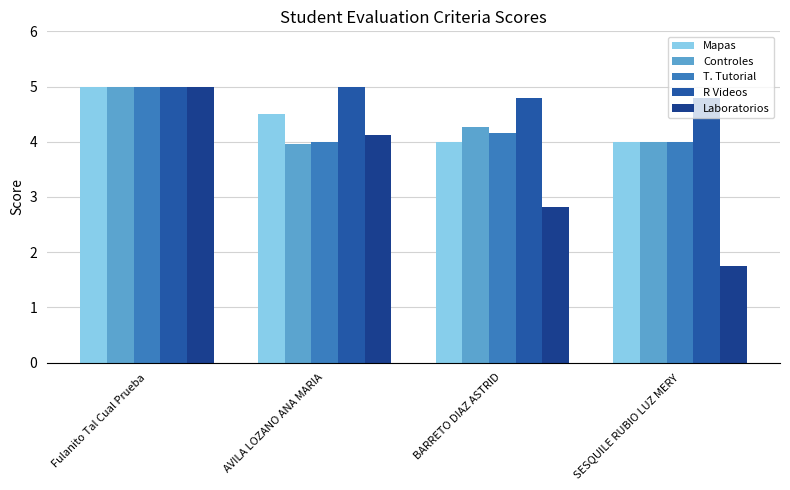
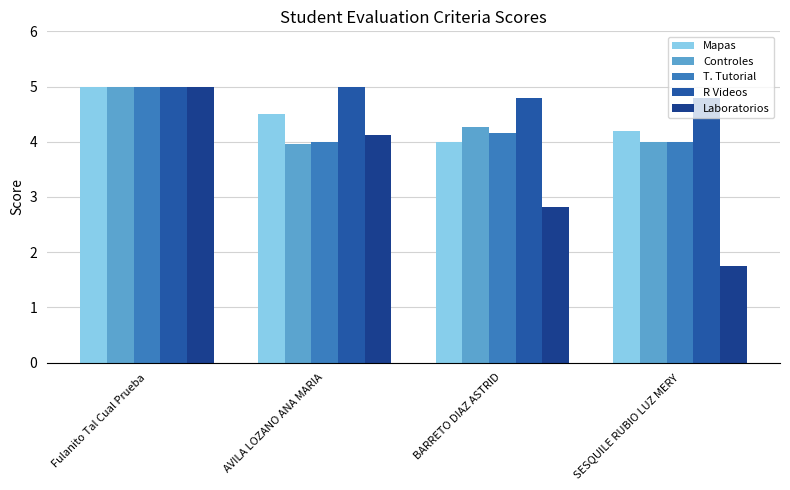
  {
    "Mapas": {
      "Fulanito Tal Cual Prueba": 5.0,
      "AVILA LOZANO ANA MARIA": 4.5,
      "BARRETO DIAZ ASTRID": 4.0,
-     "SESQUILE RUBIO LUZ MERY": 4.0
+     "SESQUILE RUBIO LUZ MERY": 4.2
    }
  }
